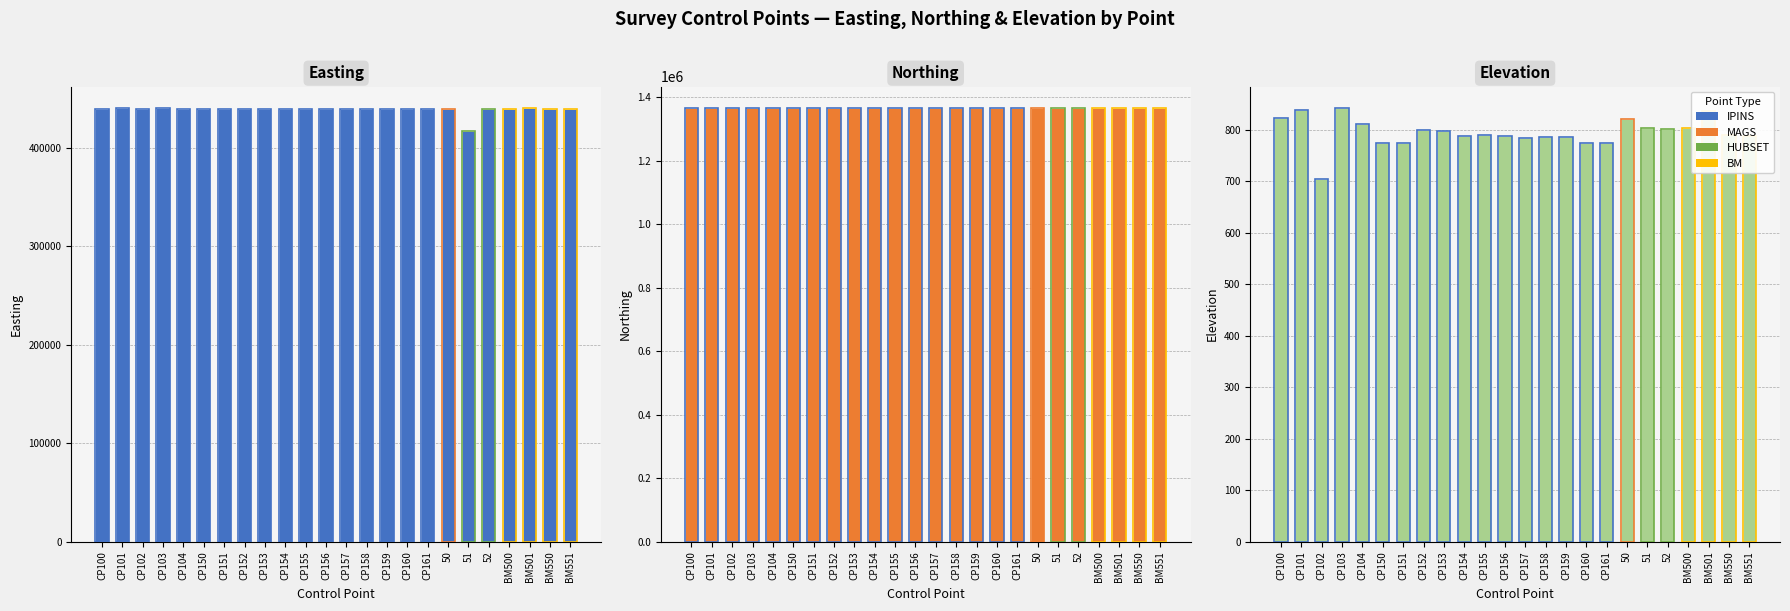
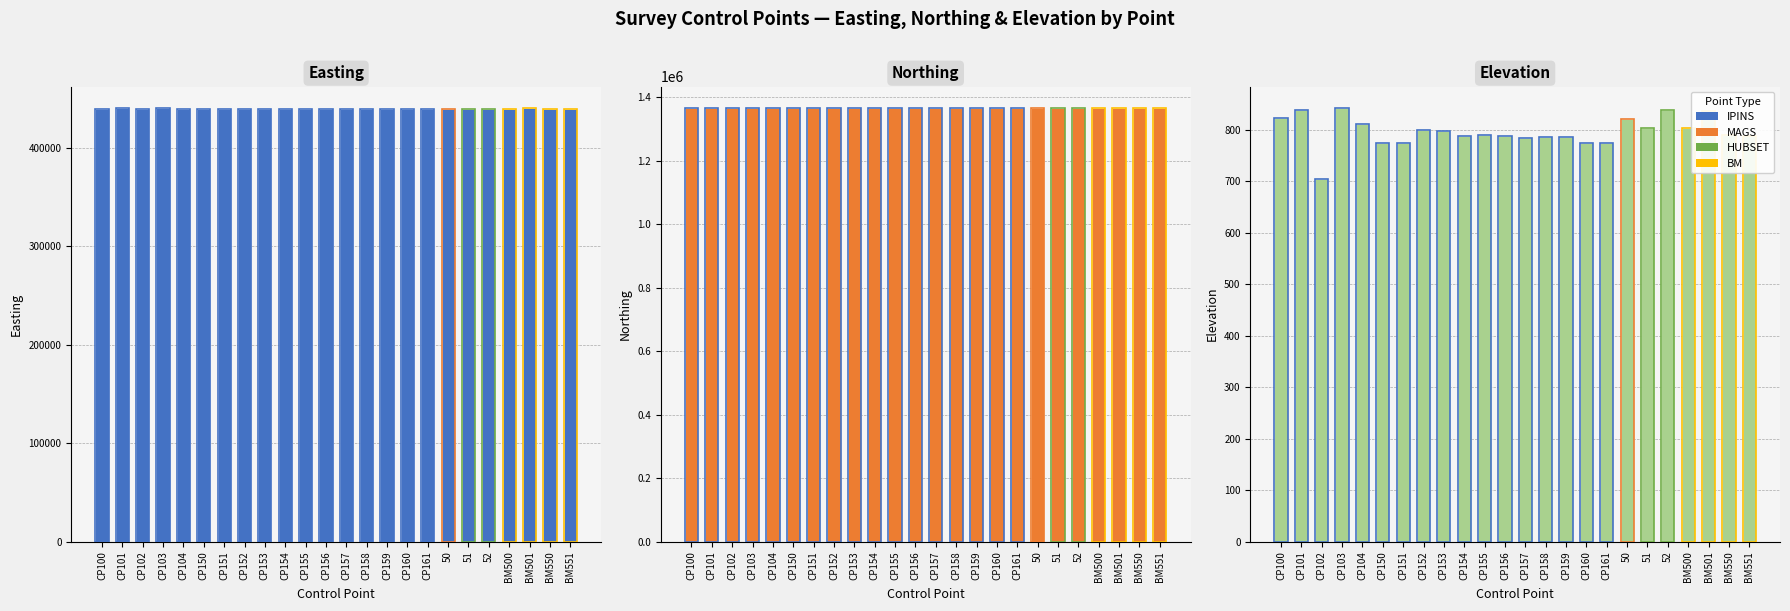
  {
    "Easting": {
      "CP100": 440000,
      "CP101": 440000,
      "CP102": 440000,
      "CP103": 440000,
      "CP104": 440000,
      "CP150": 440000,
      "CP151": 440000,
      "CP152": 440000,
      "CP153": 440000,
      "CP154": 440000,
      "CP155": 440000,
      "CP156": 440000,
      "CP157": 440000,
      "CP158": 440000,
      "CP159": 440000,
      "CP160": 440000,
      "CP161": 440000,
      "50": 440000,
-     "51": 420000,
+     "51": 440000,
      "52": 440000,
      "BM500": 440000,
      "BM501": 440000,
      "BM550": 440000,
      "BM551": 440000
    },
    "Northing": {
      "CP100": 1370000,
      "CP101": 1370000,
      "CP102": 1370000,
      "CP103": 1370000,
      "CP104": 1370000,
      "CP150": 1370000,
      "CP151": 1370000,
      "CP152": 1370000,
      "CP153": 1370000,
      "CP154": 1370000,
      "CP155": 1370000,
      "CP156": 1370000,
      "CP157": 1370000,
      "CP158": 1370000,
      "CP159": 1370000,
      "CP160": 1370000,
      "CP161": 1370000,
      "50": 1370000,
      "51": 1370000,
      "52": 1370000,
      "BM500": 1370000,
      "BM501": 1370000,
      "BM550": 1370000,
      "BM551": 1370000
    },
    "Elevation": {
      "CP100": 820,
      "CP101": 840,
      "CP102": 700,
      "CP103": 840,
      "CP104": 810,
      "CP150": 770,
      "CP151": 770,
      "CP152": 800,
      "CP153": 800,
      "CP154": 790,
      "CP155": 790,
      "CP156": 790,
      "CP157": 780,
      "CP158": 790,
      "CP159": 780,
      "CP160": 770,
      "CP161": 770,
      "50": 820,
      "51": 800,
-     "52": 800,
+     "52": 840,
      "BM500": 800
    }
  }
